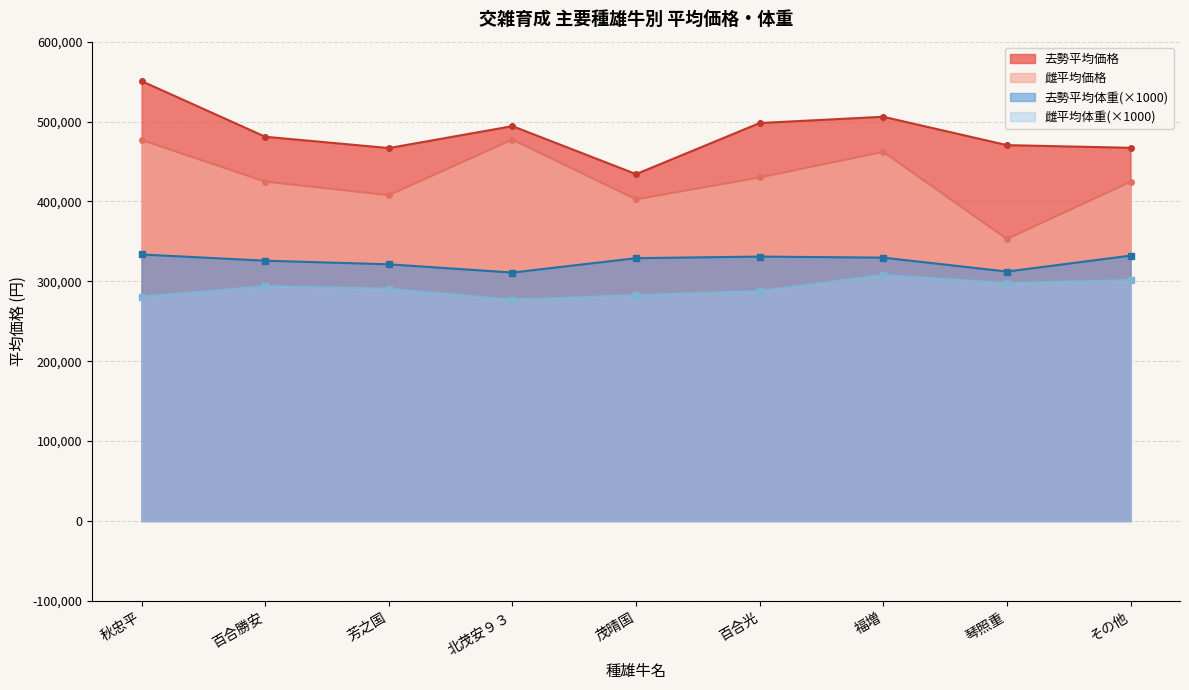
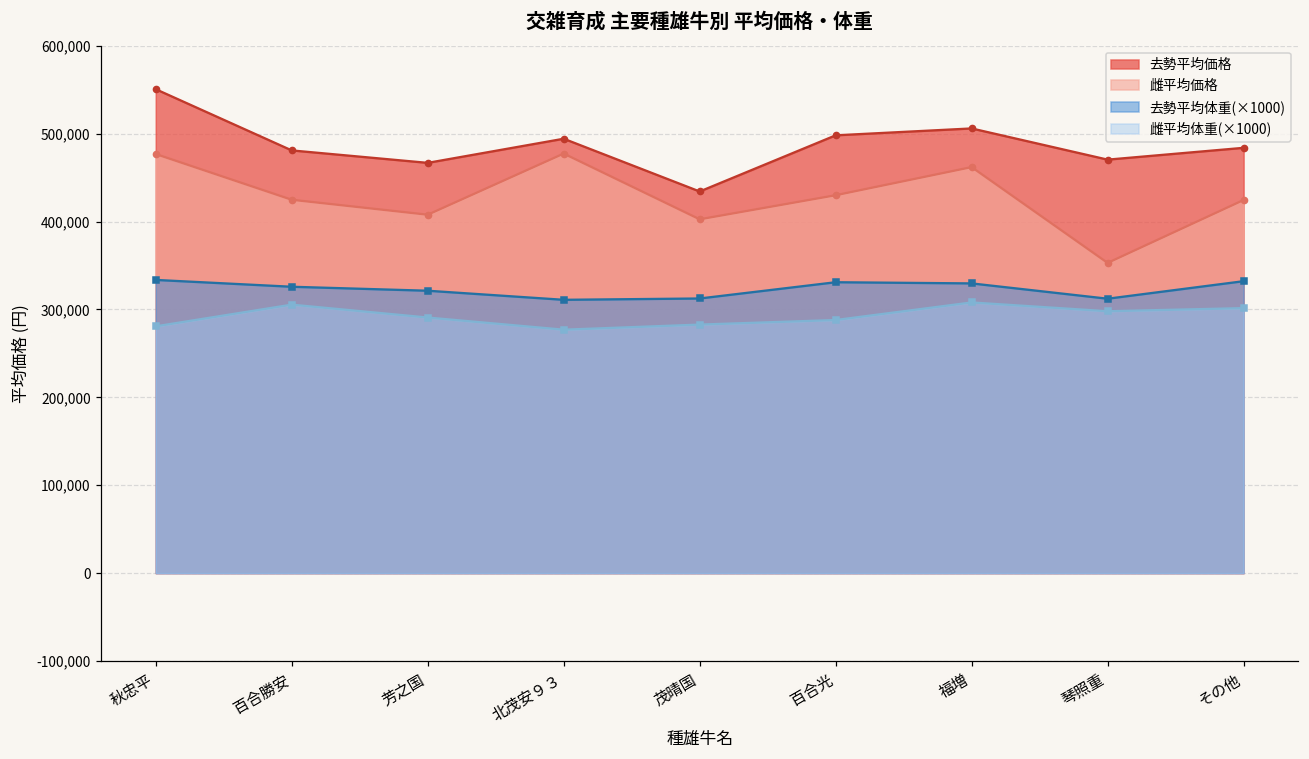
  {
    "去勢平均価格": {
      "秋忠平": "550,000",
      "百合勝安": "480,000",
      "芳之国": "470,000",
      "北茂安９３": "490,000",
      "茂晴国": "430,000",
      "百合光": "500,000",
      "福増": "510,000",
      "琴照重": "470,000",
-     "その他": "470,000"
+     "その他": "480,000"
    },
    "雌平均価格": {
      "秋忠平": "480,000",
      "百合勝安": "420,000",
      "芳之国": "410,000",
      "北茂安９３": "480,000",
      "茂晴国": "400,000",
      "百合光": "430,000",
      "福増": "460,000",
      "琴照重": "350,000",
      "その他": "420,000"
    },
    "去勢平均体重(×1000)": {
      "秋忠平": "330,000",
      "百合勝安": "330,000",
      "芳之国": "320,000",
      "北茂安９３": "310,000",
-     "茂晴国": "330,000",
+     "茂晴国": "310,000",
      "百合光": "330,000",
      "福増": "330,000",
      "琴照重": "310,000",
      "その他": "330,000"
    },
    "雌平均体重(×1000)": {
      "秋忠平": "280,000",
-     "百合勝安": "290,000",
+     "百合勝安": "310,000",
      "芳之国": "290,000",
      "北茂安９３": "280,000",
      "茂晴国": "280,000",
      "百合光": "290,000",
      "福増": "310,000",
      "琴照重": "300,000",
      "その他": "300,000"
    }
  }
